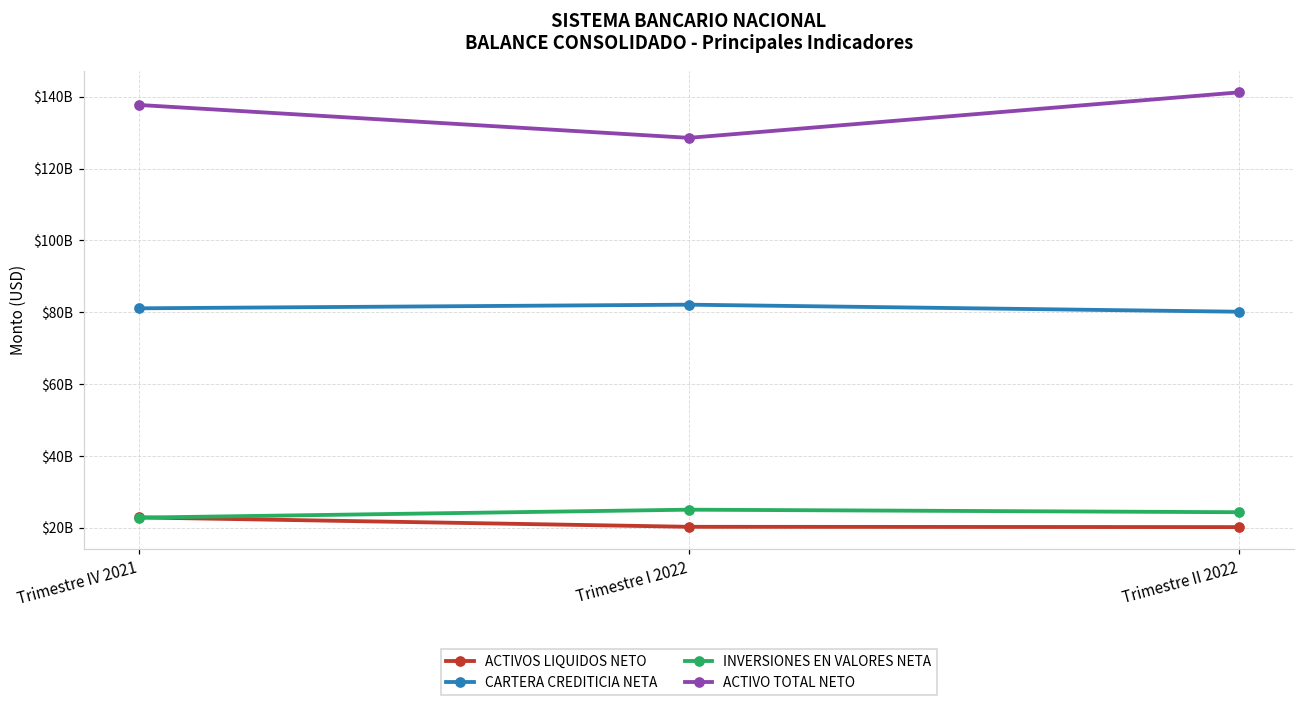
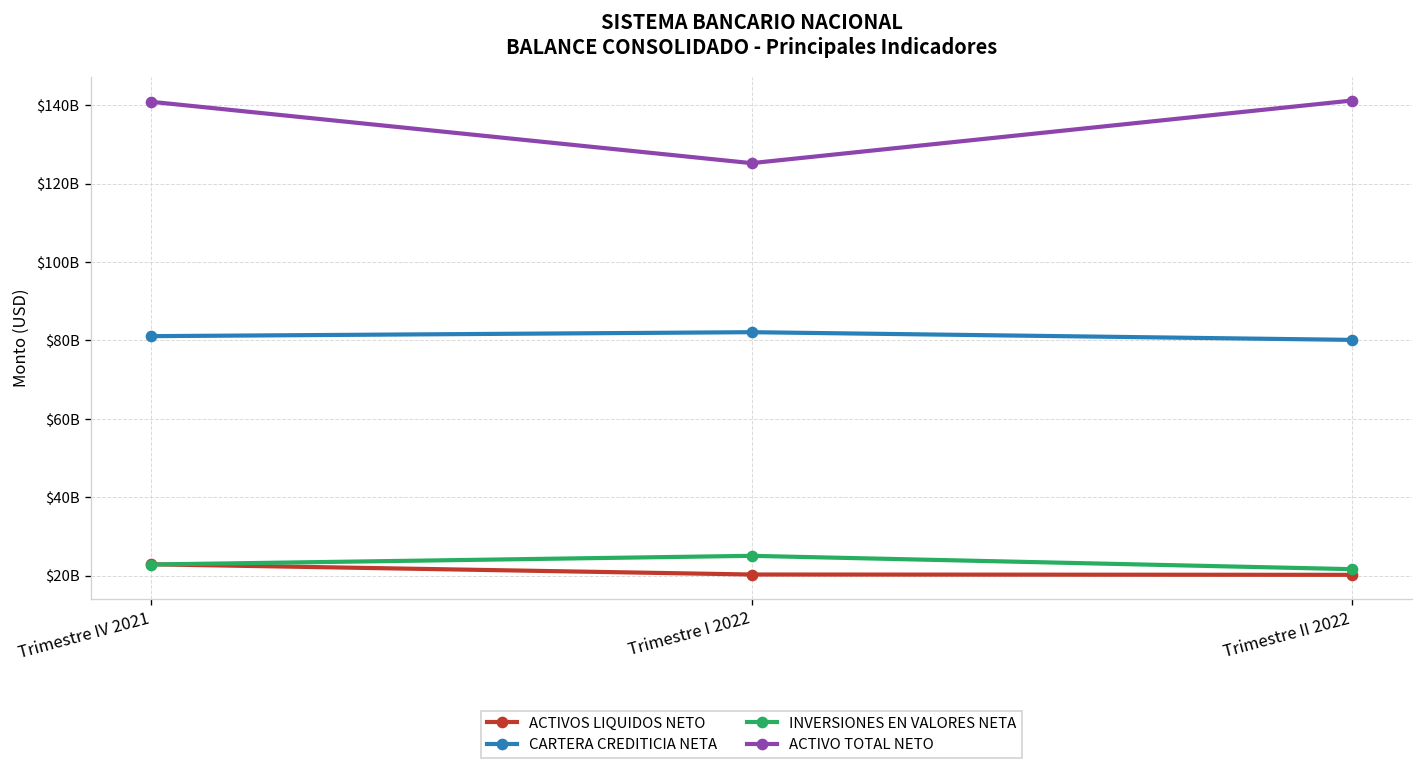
  {
    "ACTIVOS LIQUIDOS NETO": {
      "Trimestre I 2022": "$20000000000",
      "Trimestre II 2022": "$20000000000"
    },
    "CARTERA CREDITICIA NETA": {
      "Trimestre IV 2021": "$81000000000",
      "Trimestre I 2022": "$82000000000",
      "Trimestre II 2022": "$80000000000"
    },
    "INVERSIONES EN VALORES NETA": {
      "Trimestre I 2022": "$25000000000",
-     "Trimestre II 2022": "$24000000000"
+     "Trimestre II 2022": "$22000000000"
    },
    "ACTIVO TOTAL NETO": {
-     "Trimestre IV 2021": "$138000000000",
-     "Trimestre I 2022": "$129000000000",
+     "Trimestre IV 2021": "$141000000000",
+     "Trimestre I 2022": "$125000000000",
      "Trimestre II 2022": "$141000000000"
    }
  }
